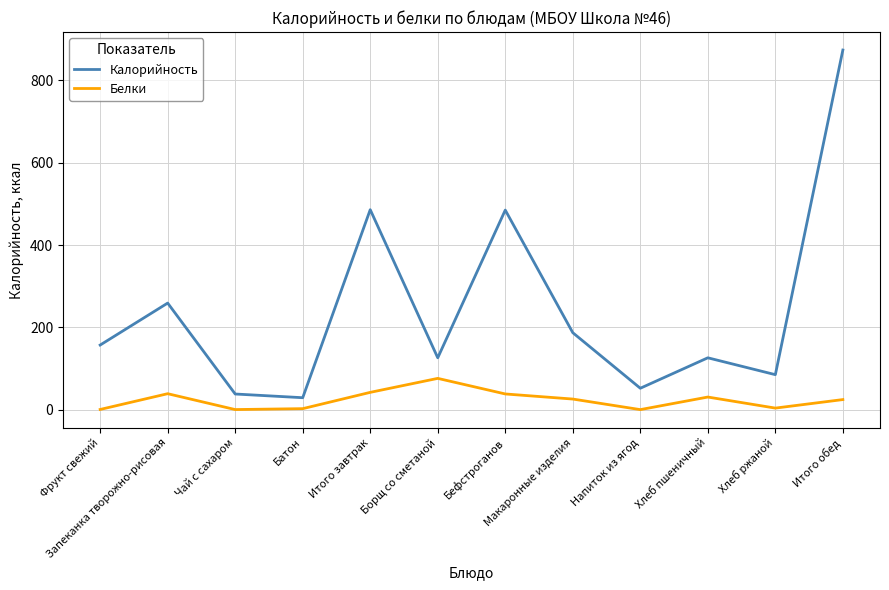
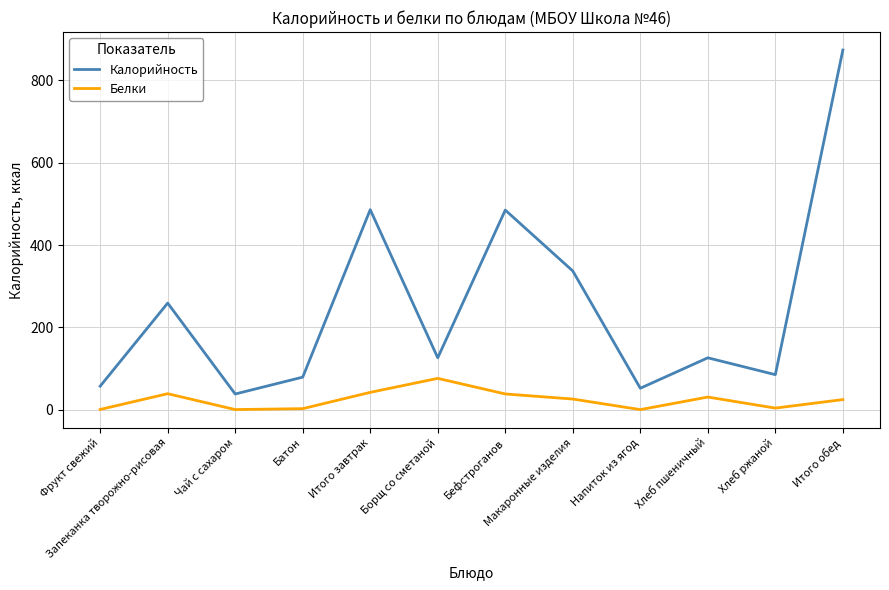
  {
    "Калорийность": {
-     "Фрукт свежий": 160,
+     "Фрукт свежий": 60,
      "Запеканка творожно-рисовая": 260,
      "Чай с сахаром": 40,
-     "Батон": 30,
+     "Батон": 80,
      "Итого завтрак": 490,
      "Борщ со сметаной": 130,
      "Бефстроганов": 490,
-     "Макаронные изделия": 190,
+     "Макаронные изделия": 340,
      "Напиток из ягод": 50,
      "Хлеб пшеничный": 130,
      "Хлеб ржаной": 90,
      "Итого обед": 870
    },
    "Белки": {
      "Фрукт свежий": 0,
      "Запеканка творожно-рисовая": 40,
      "Чай с сахаром": 0,
      "Батон": 0,
      "Итого завтрак": 40,
      "Борщ со сметаной": 80,
      "Бефстроганов": 40,
      "Макаронные изделия": 30,
      "Напиток из ягод": 0,
      "Хлеб пшеничный": 30,
      "Хлеб ржаной": 0,
      "Итого обед": 20
    }
  }
